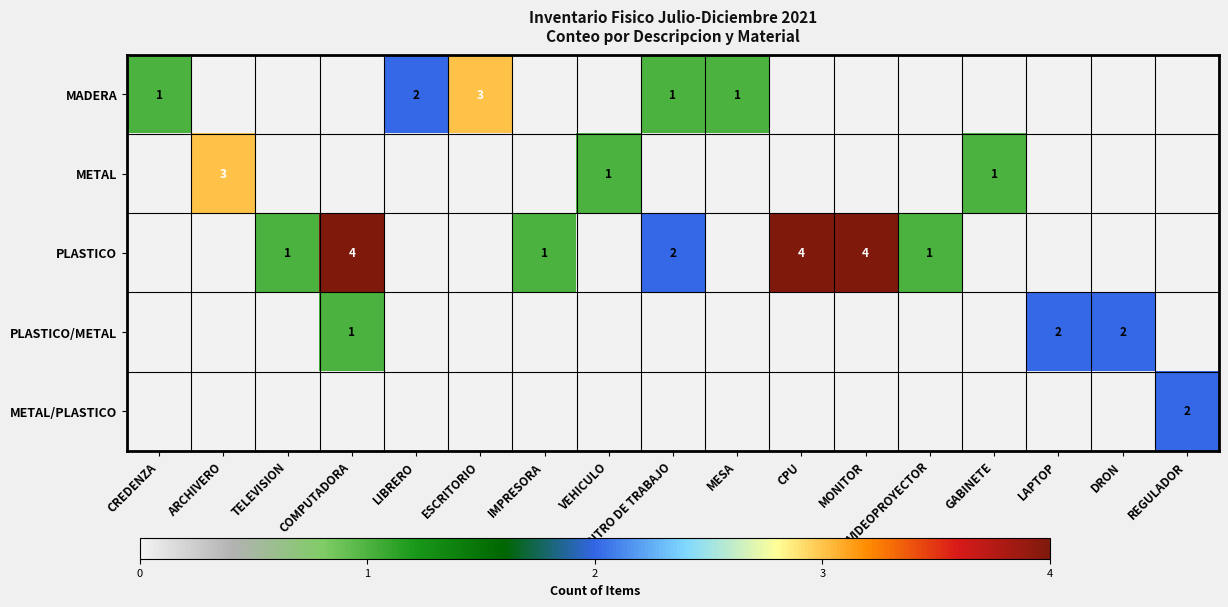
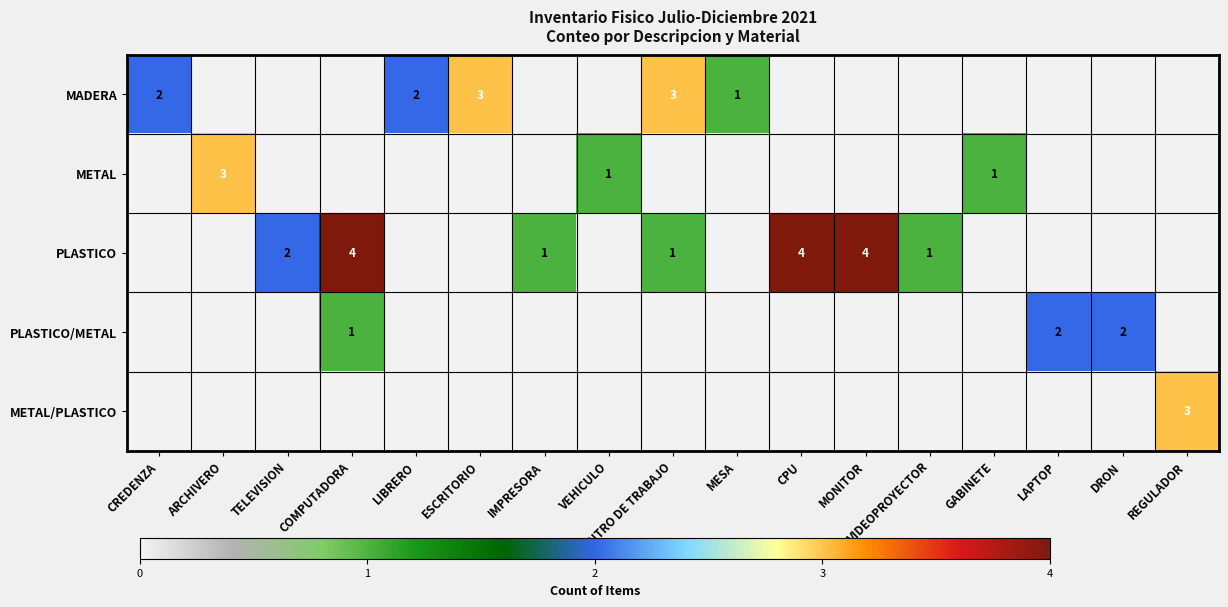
  {
    "MADERA": {
-     "CREDENZA": 1,
+     "CREDENZA": 2,
      "LIBRERO": 2,
      "ESCRITORIO": 3,
-     "CENTRO DE TRABAJO": 1,
+     "CENTRO DE TRABAJO": 3,
      "MESA": 1
    },
    "METAL": {
      "ARCHIVERO": 3,
      "VEHICULO": 1,
      "GABINETE": 1
    },
    "PLASTICO": {
-     "TELEVISION": 1,
+     "TELEVISION": 2,
      "COMPUTADORA": 4,
      "IMPRESORA": 1,
-     "CENTRO DE TRABAJO": 2,
+     "CENTRO DE TRABAJO": 1,
      "CPU": 4,
      "MONITOR": 4,
      "VIDEOPROYECTOR": 1
    },
    "PLASTICO/METAL": {
      "COMPUTADORA": 1,
      "LAPTOP": 2,
      "DRON": 2
    },
    "METAL/PLASTICO": {
-     "REGULADOR": 2
+     "REGULADOR": 3
    }
  }
